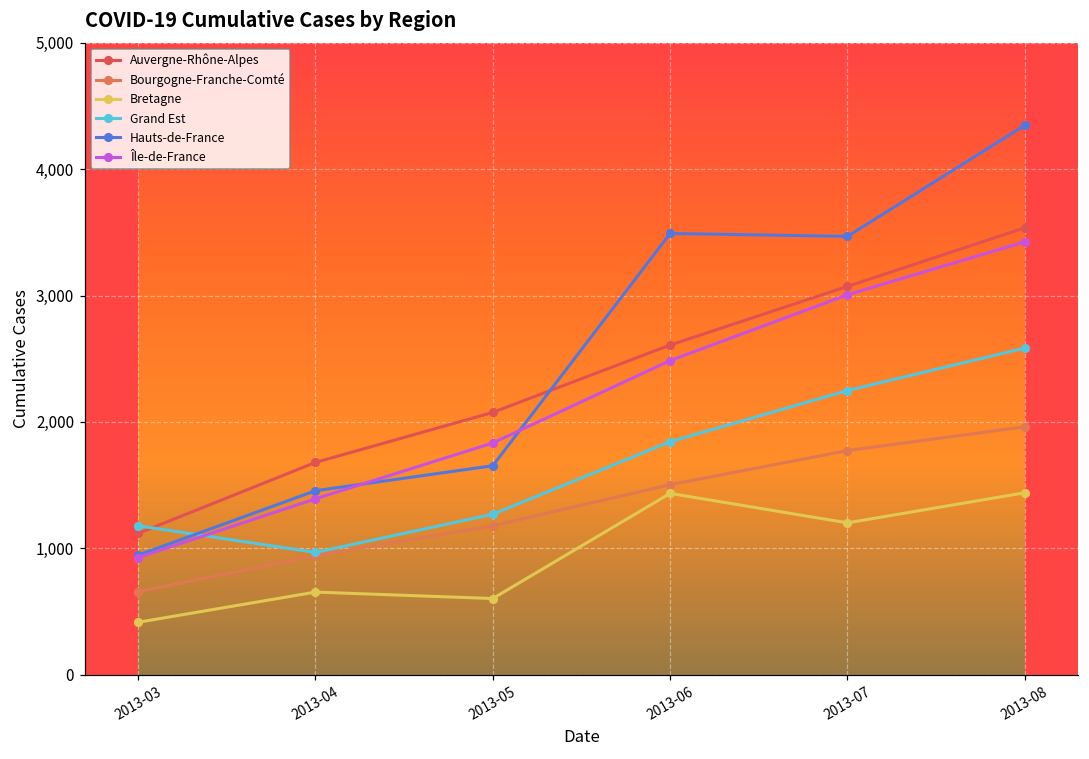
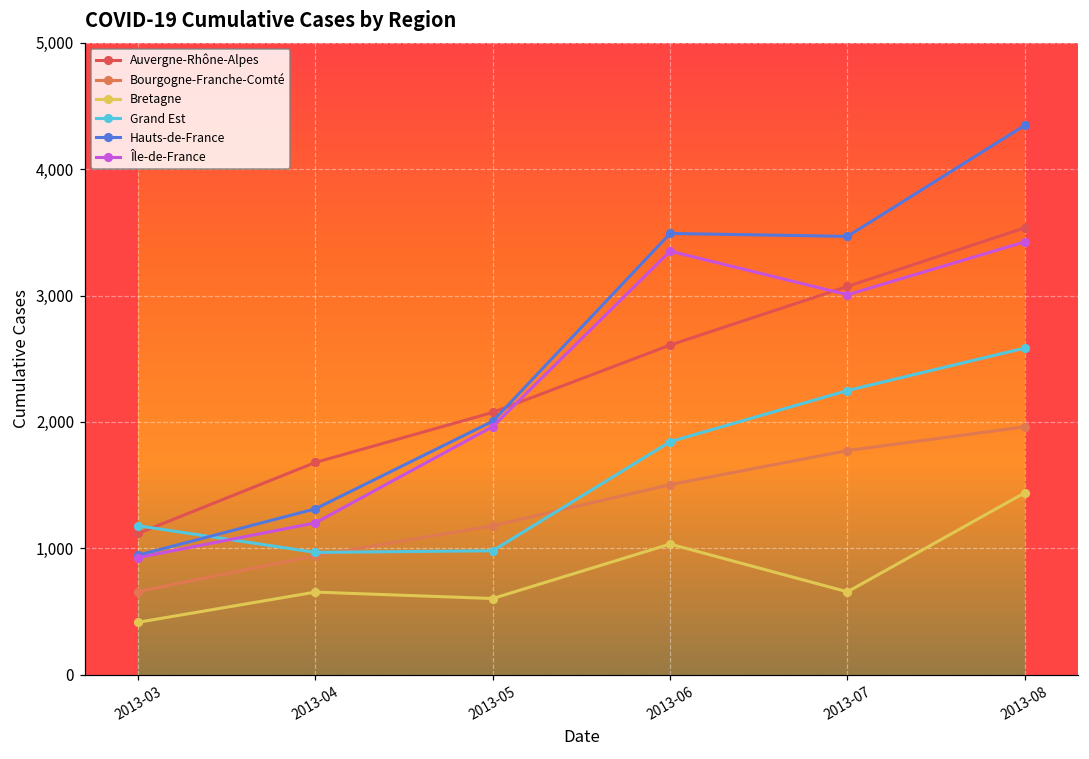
  {
    "Bretagne": {
      "2013-03": "410",
      "2013-04": "650",
      "2013-05": "600",
-     "2013-06": "1,430",
-     "2013-07": "1,200",
+     "2013-06": "1,030",
+     "2013-07": "660",
      "2013-08": "1,440"
    },
    "Grand Est": {
      "2013-03": "1,180",
      "2013-04": "970",
-     "2013-05": "1,270",
+     "2013-05": "980",
      "2013-06": "1,840",
      "2013-07": "2,250",
      "2013-08": "2,580"
    },
    "Hauts-de-France": {
-     "2013-04": "1,460",
-     "2013-05": "1,650",
+     "2013-04": "1,310",
+     "2013-05": "2,010",
      "2013-06": "3,490",
      "2013-07": "3,470",
      "2013-08": "4,350"
    },
    "Île-de-France": {
-     "2013-04": "1,390",
-     "2013-05": "1,830",
-     "2013-06": "2,490",
+     "2013-04": "1,200",
+     "2013-05": "1,960",
+     "2013-06": "3,350",
      "2013-07": "3,010",
      "2013-08": "3,430"
    }
  }
